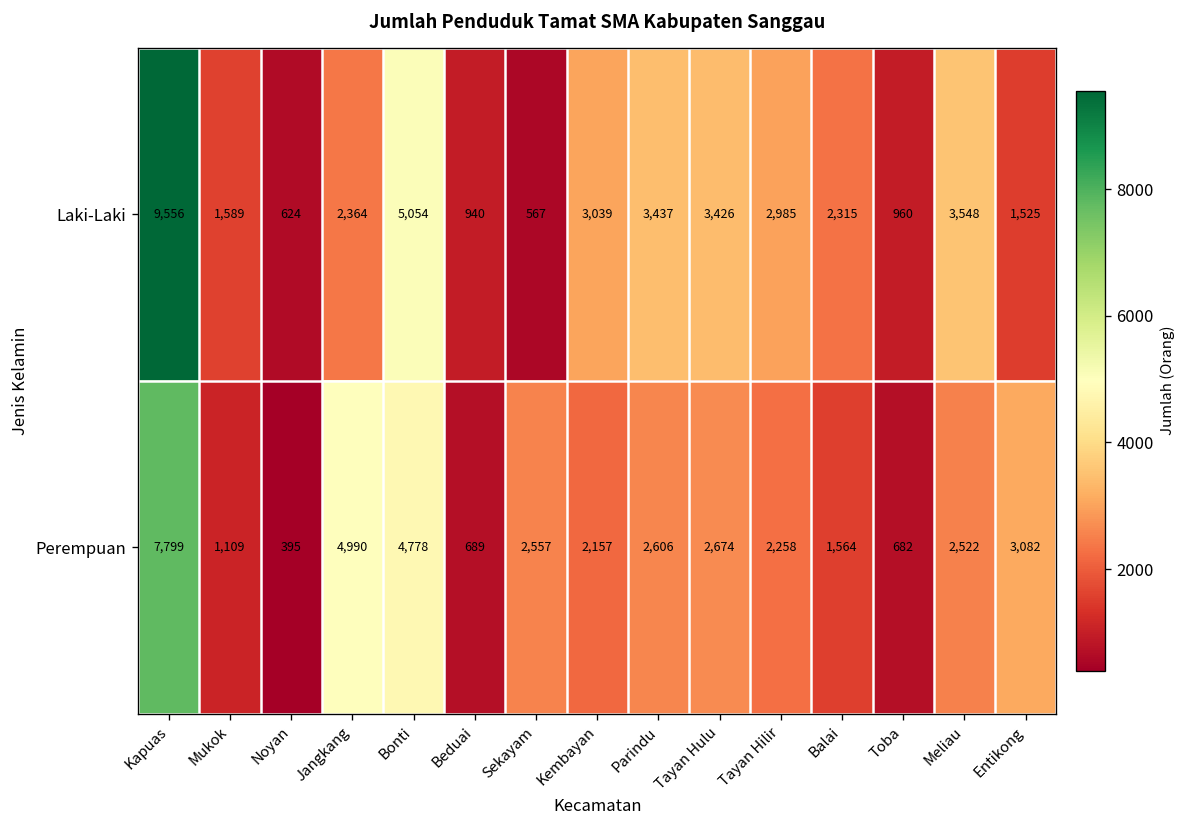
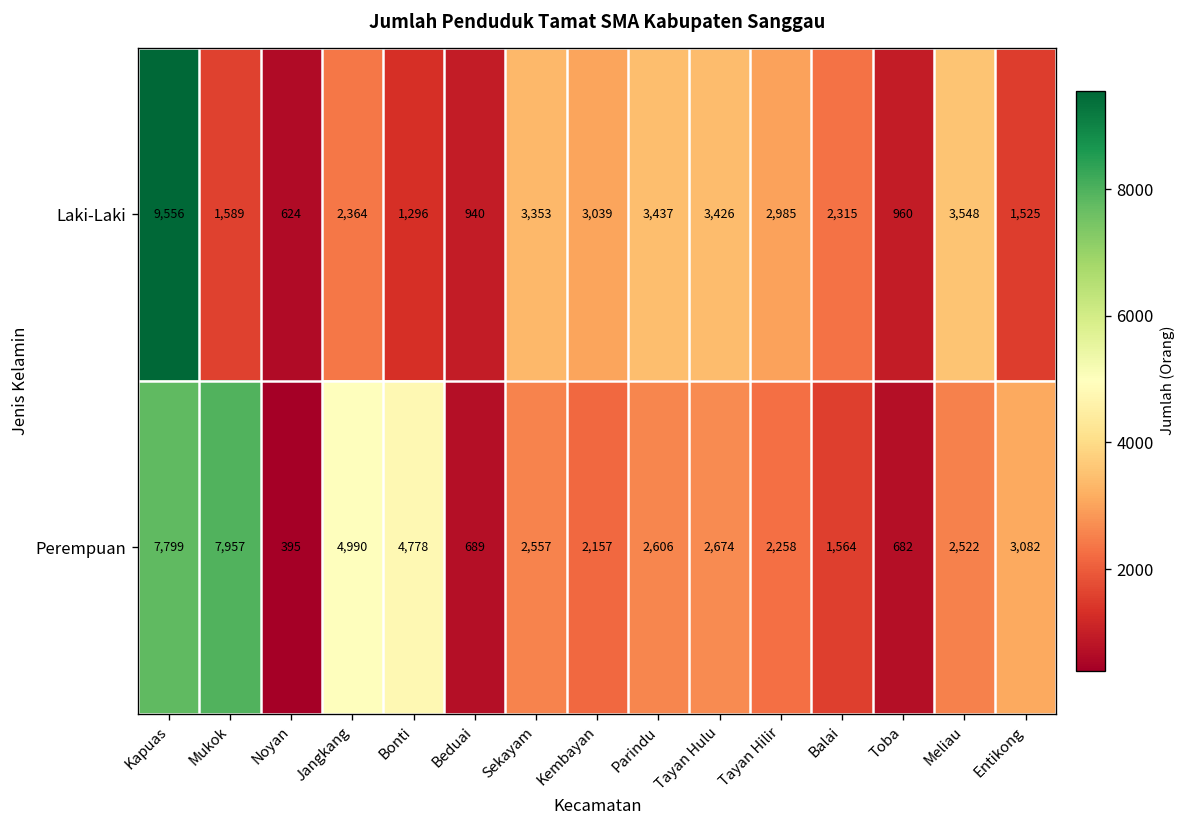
  {
    "Laki-Laki": {
      "Kapuas": "9,556",
      "Mukok": "1,589",
      "Noyan": "624",
      "Jangkang": "2,364",
-     "Bonti": "5,054",
+     "Bonti": "1,296",
      "Beduai": "940",
-     "Sekayam": "567",
+     "Sekayam": "3,353",
      "Kembayan": "3,039",
      "Parindu": "3,437",
      "Tayan Hulu": "3,426",
      "Tayan Hilir": "2,985",
      "Balai": "2,315",
      "Toba": "960",
      "Meliau": "3,548",
      "Entikong": "1,525"
    },
    "Perempuan": {
      "Kapuas": "7,799",
-     "Mukok": "1,109",
+     "Mukok": "7,957",
      "Noyan": "395",
      "Jangkang": "4,990",
      "Bonti": "4,778",
      "Beduai": "689",
      "Sekayam": "2,557",
      "Kembayan": "2,157",
      "Parindu": "2,606",
      "Tayan Hulu": "2,674",
      "Tayan Hilir": "2,258",
      "Balai": "1,564",
      "Toba": "682",
      "Meliau": "2,522",
      "Entikong": "3,082"
    }
  }
